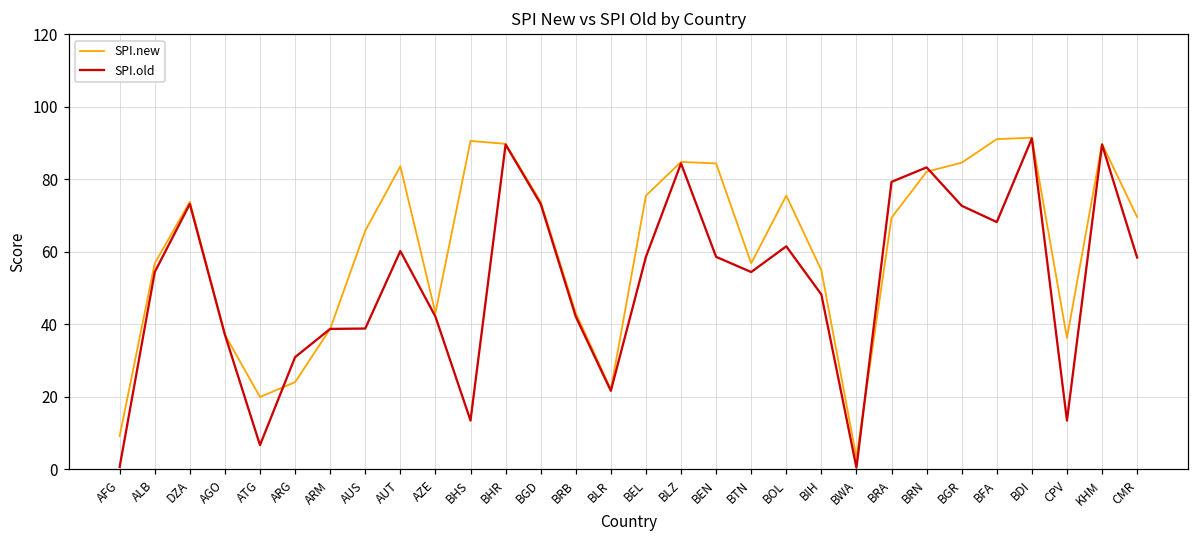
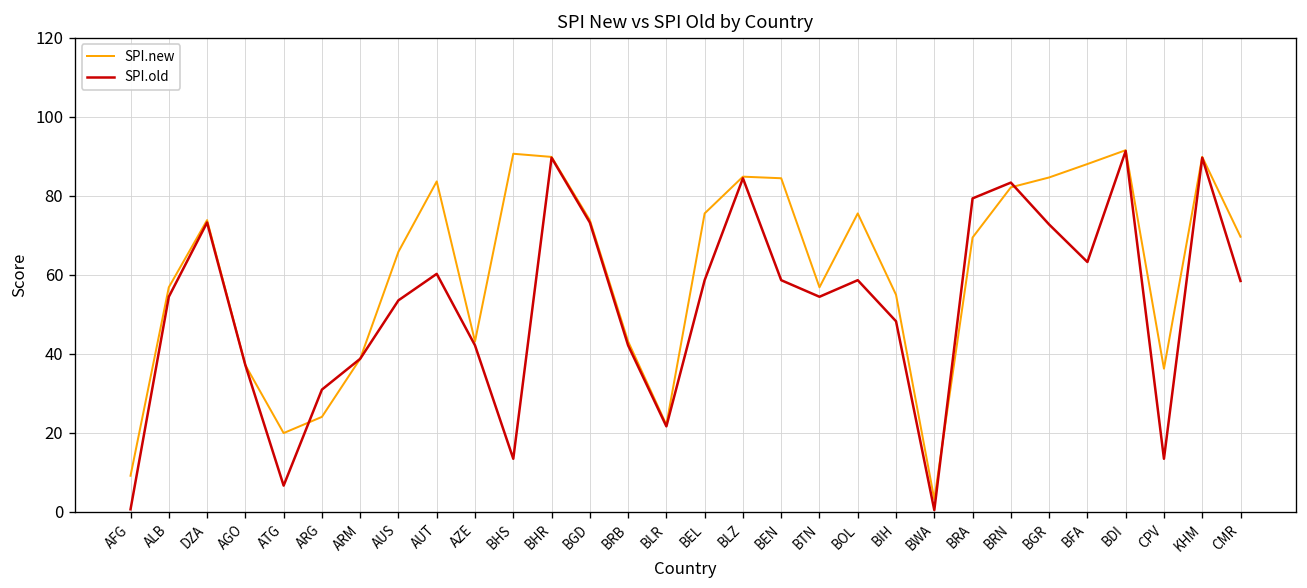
  {
    "SPI.new": {
      "AFG": 9,
      "ALB": 57,
      "ATG": 20,
      "ARG": 24,
      "AUS": 66,
      "AUT": 84,
      "AZE": 43,
      "BHS": 91,
      "BRB": 43,
      "BEL": 76,
      "BEN": 84,
      "BTN": 57,
      "BOL": 76,
      "BIH": 55,
      "BWA": 3,
      "BRA": 69,
      "BRN": 82,
      "BGR": 85,
-     "BFA": 91,
+     "BFA": 88,
      "CPV": 36,
      "CMR": 70
    },
    "SPI.old": {
      "AFG": 1,
      "ALB": 54,
      "ATG": 7,
      "ARG": 31,
-     "AUS": 39,
+     "AUS": 54,
      "AUT": 60,
      "AZE": 42,
      "BHS": 13,
      "BRB": 42,
      "BEL": 59,
      "BEN": 59,
      "BTN": 54,
-     "BOL": 62,
+     "BOL": 59,
      "BIH": 48,
      "BWA": 0,
      "BRA": 79,
      "BRN": 83,
      "BGR": 73,
-     "BFA": 68,
+     "BFA": 63,
      "CPV": 13,
      "CMR": 58
    }
  }
